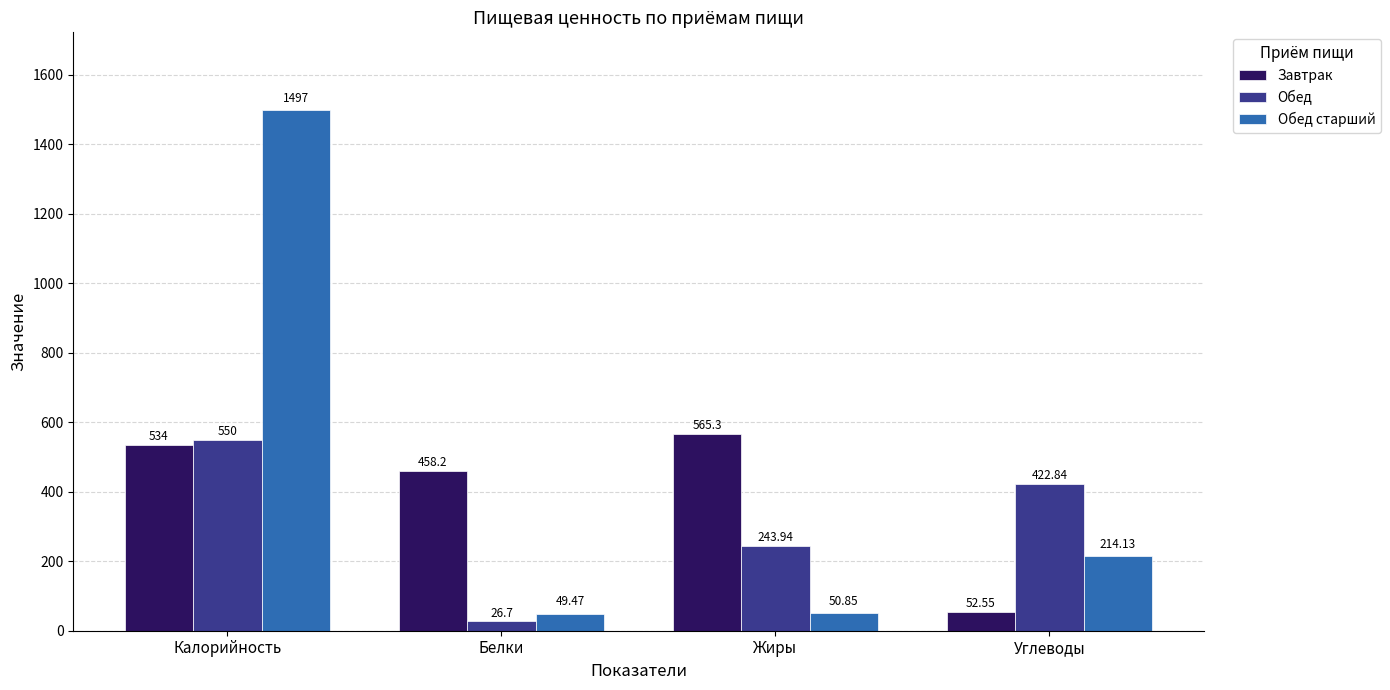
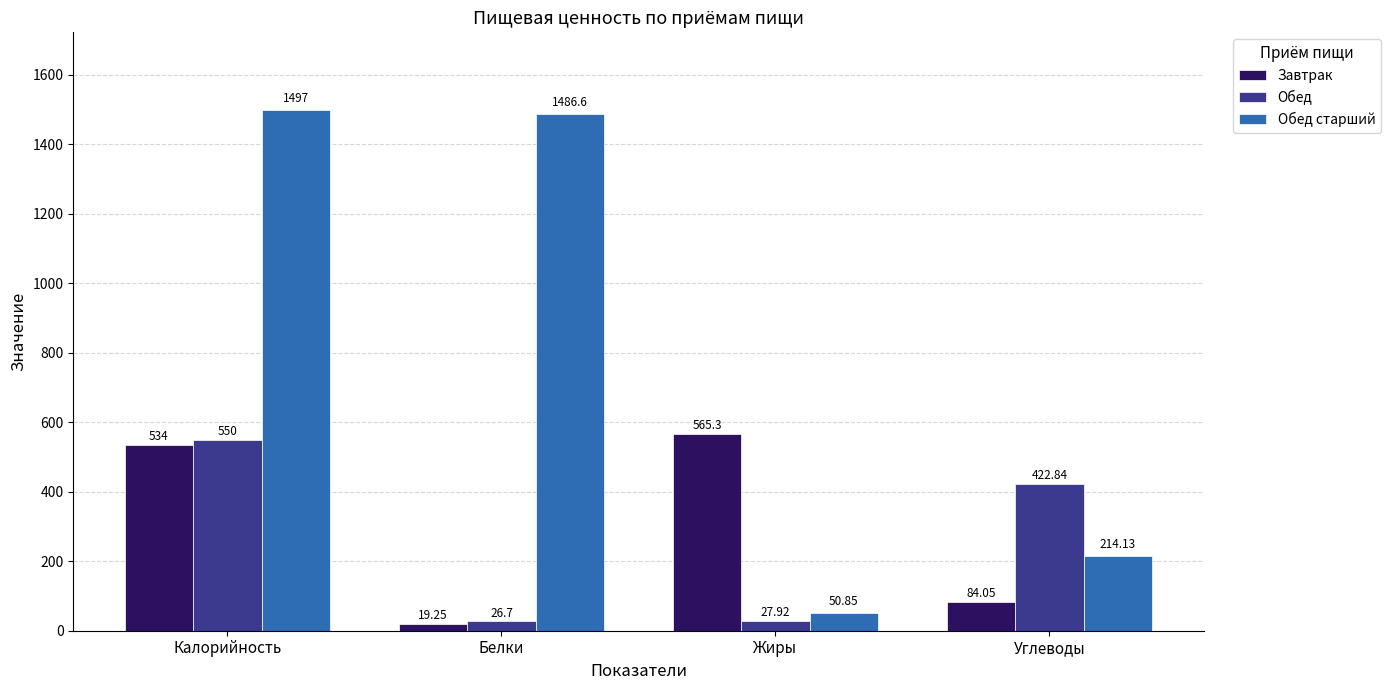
  {
    "Завтрак": {
      "Калорийность": 534,
-     "Белки": 458.2,
+     "Белки": 19.25,
      "Жиры": 565.3,
-     "Углеводы": 52.55
+     "Углеводы": 84.05
    },
    "Обед": {
      "Калорийность": 550,
      "Белки": 26.7,
-     "Жиры": 243.94,
+     "Жиры": 27.92,
      "Углеводы": 422.84
    },
    "Обед старший": {
      "Калорийность": 1497,
-     "Белки": 49.47,
+     "Белки": 1486.6,
      "Жиры": 50.85,
      "Углеводы": 214.13
    }
  }
